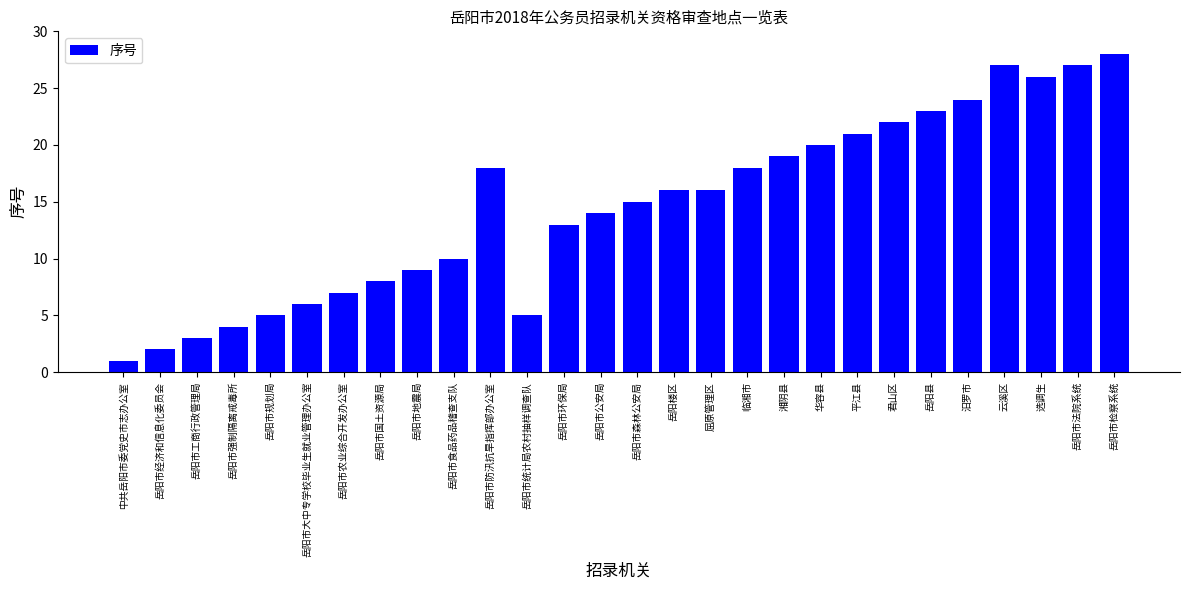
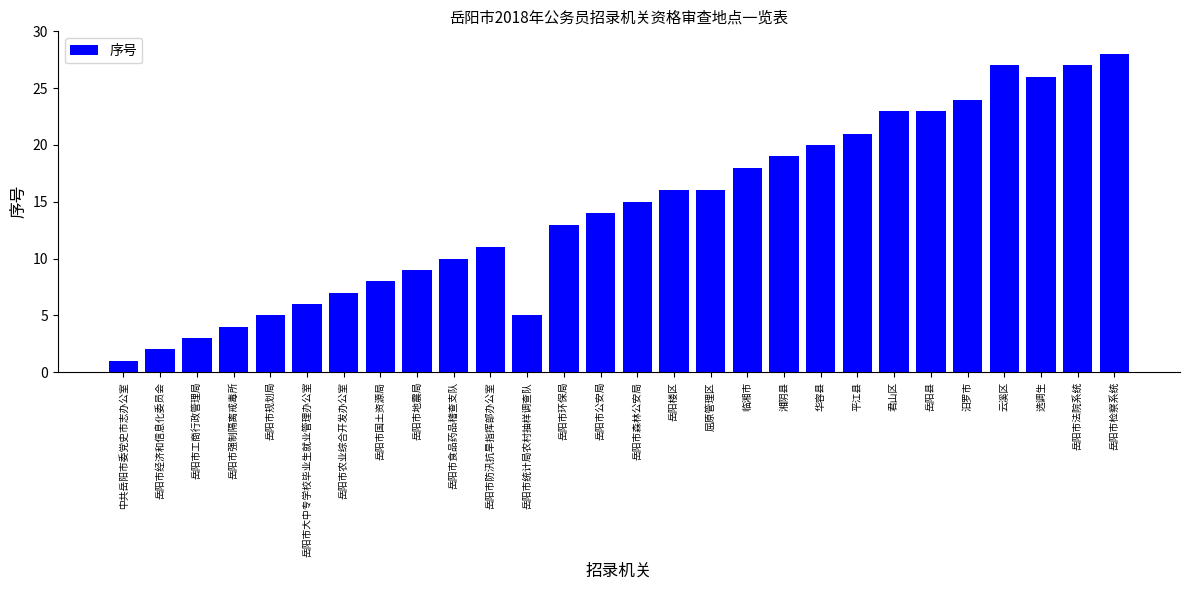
  {
    "中共岳阳市委党史市志办公室": 1,
    "岳阳市经济和信息化委员会": 2,
    "岳阳市工商行政管理局": 3,
    "岳阳市强制隔离戒毒所": 4,
    "岳阳市规划局": 5,
    "岳阳市大中专学校毕业生就业管理办公室": 6,
    "岳阳市农业综合开发办公室": 7,
    "岳阳市国土资源局": 8,
    "岳阳市地震局": 9,
    "岳阳市食品药品稽查支队": 10,
-   "岳阳市防汛抗旱指挥部办公室": 18,
+   "岳阳市防汛抗旱指挥部办公室": 11,
    "岳阳市统计局农村抽样调查队": 5,
    "岳阳市环保局": 13,
    "岳阳市公安局": 14,
    "岳阳市森林公安局": 15,
    "岳阳楼区": 16,
    "屈原管理区": 16,
    "临湘市": 18,
    "湘阴县": 19,
    "华容县": 20,
    "平江县": 21,
-   "君山区": 22,
+   "君山区": 23,
    "岳阳县": 23,
    "汨罗市": 24,
    "云溪区": 27,
    "选调生": 26,
    "岳阳市法院系统": 27,
    "岳阳市检察系统": 28
  }
